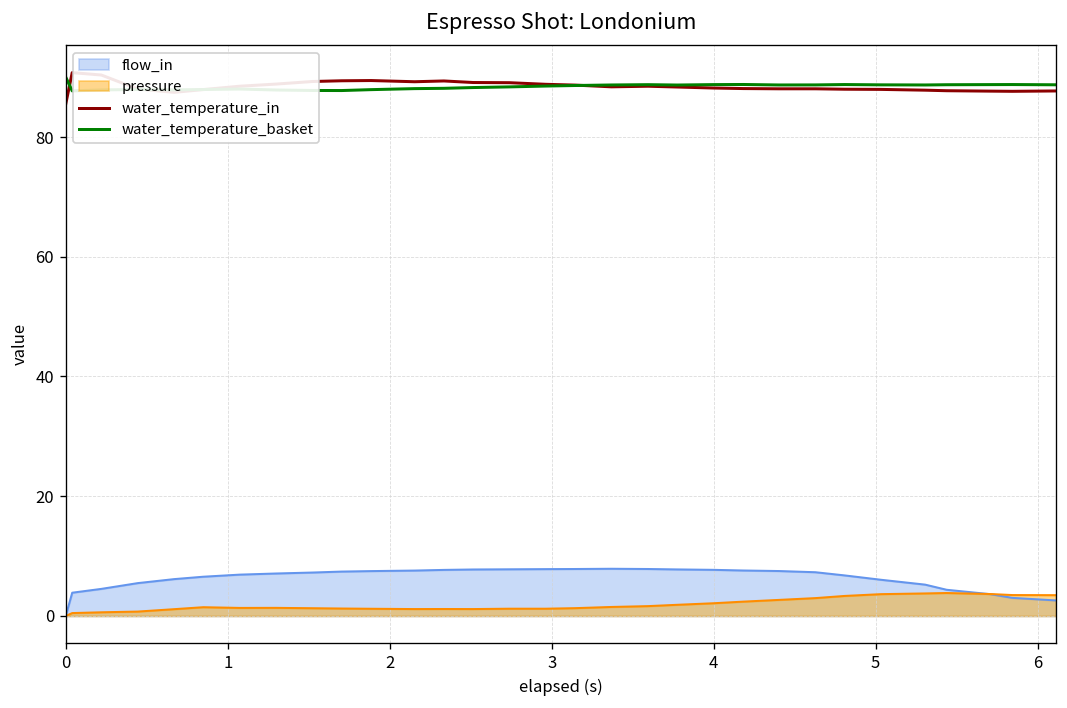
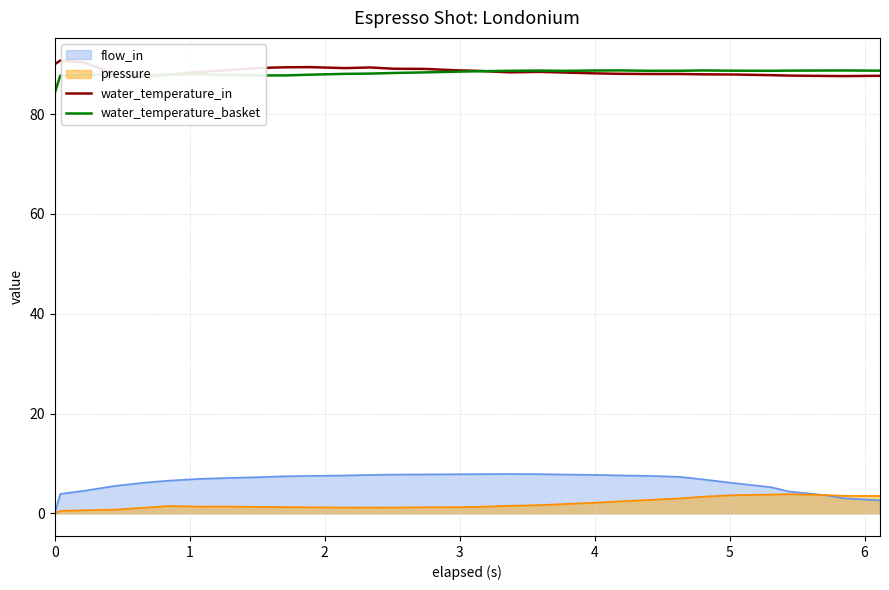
  {
    "water_temperature_in": {
-     "0": 86
+     "0": 90
    },
    "water_temperature_basket": {
-     "0": 90
+     "0": 84
    }
  }
